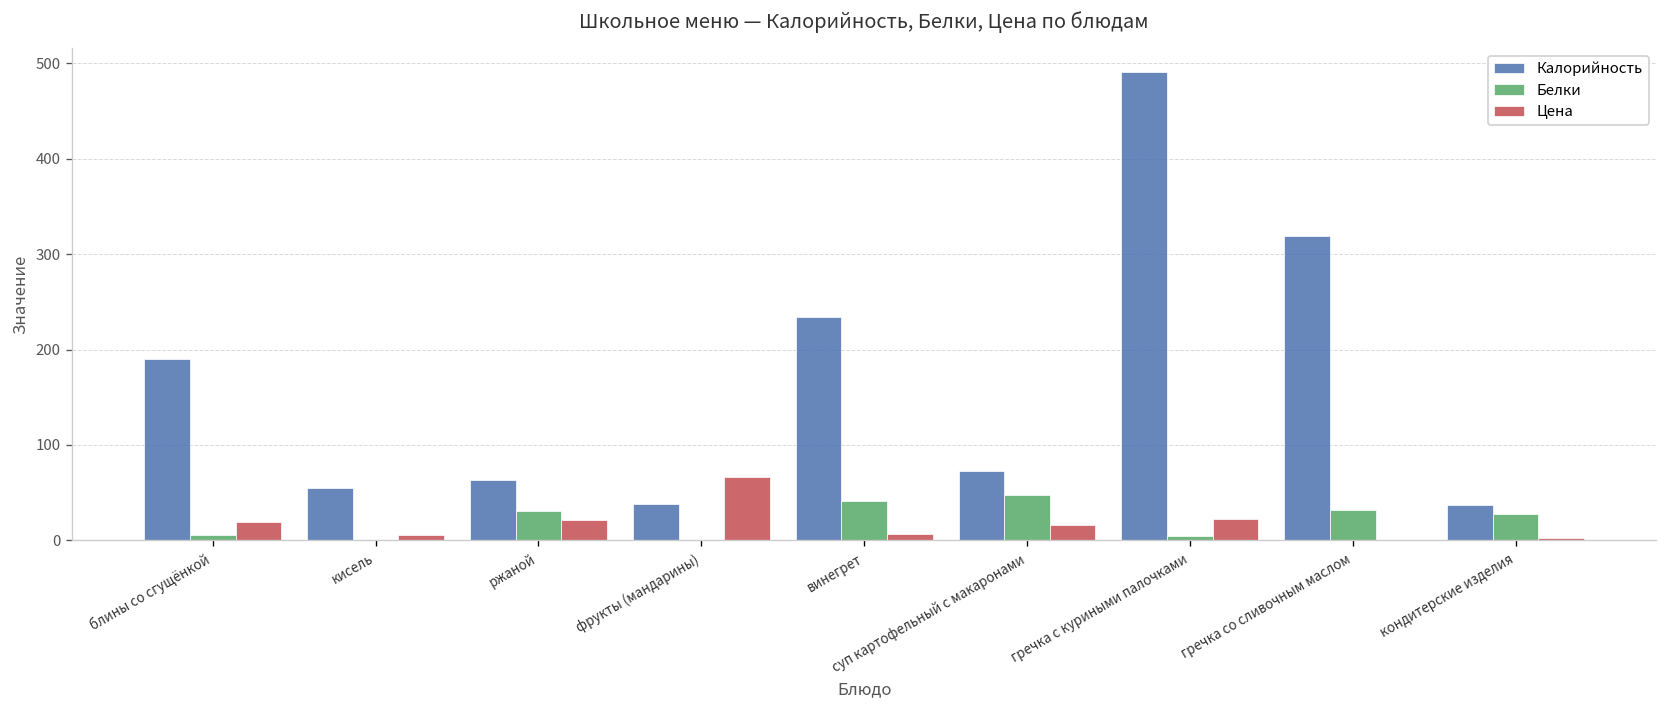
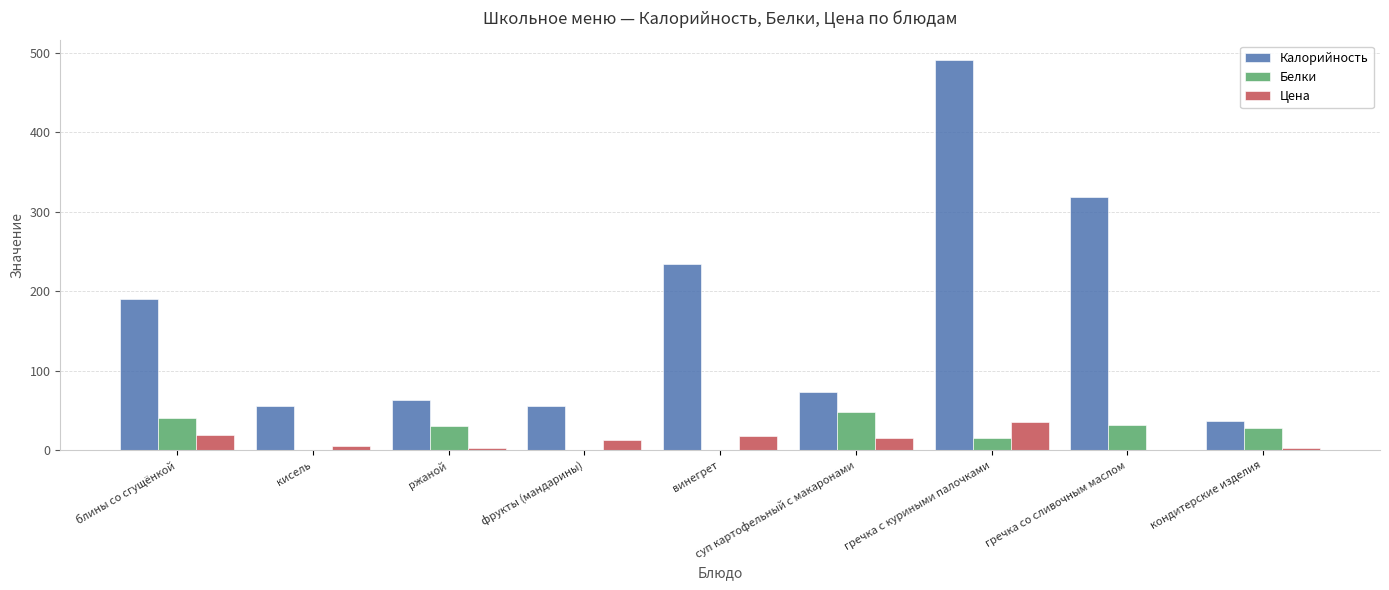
  {
    "Калорийность": {
      "блины со сгущёнкой": 190,
      "кисель": 60,
      "ржаной": 60,
-     "фрукты (мандарины)": 40,
+     "фрукты (мандарины)": 60,
      "винегрет": 230,
      "суп картофельный с макаронами": 70,
      "гречка с куриными палочками": 490,
      "гречка со сливочным маслом": 320,
      "кондитерские изделия": 40
    },
    "Белки": {
-     "блины со сгущёнкой": 10,
+     "блины со сгущёнкой": 40,
      "ржаной": 30,
-     "винегрет": 40,
+     "винегрет": 0,
      "суп картофельный с макаронами": 50,
-     "гречка с куриными палочками": 10,
+     "гречка с куриными палочками": 20,
      "гречка со сливочным маслом": 30,
      "кондитерские изделия": 30
    },
    "Цена": {
      "блины со сгущёнкой": 20,
      "кисель": 10,
-     "ржаной": 20,
-     "фрукты (мандарины)": 70,
-     "винегрет": 10,
+     "ржаной": 0,
+     "фрукты (мандарины)": 10,
+     "винегрет": 20,
      "суп картофельный с макаронами": 20,
-     "гречка с куриными палочками": 20,
+     "гречка с куриными палочками": 40,
      "гречка со сливочным маслом": 0
    }
  }
